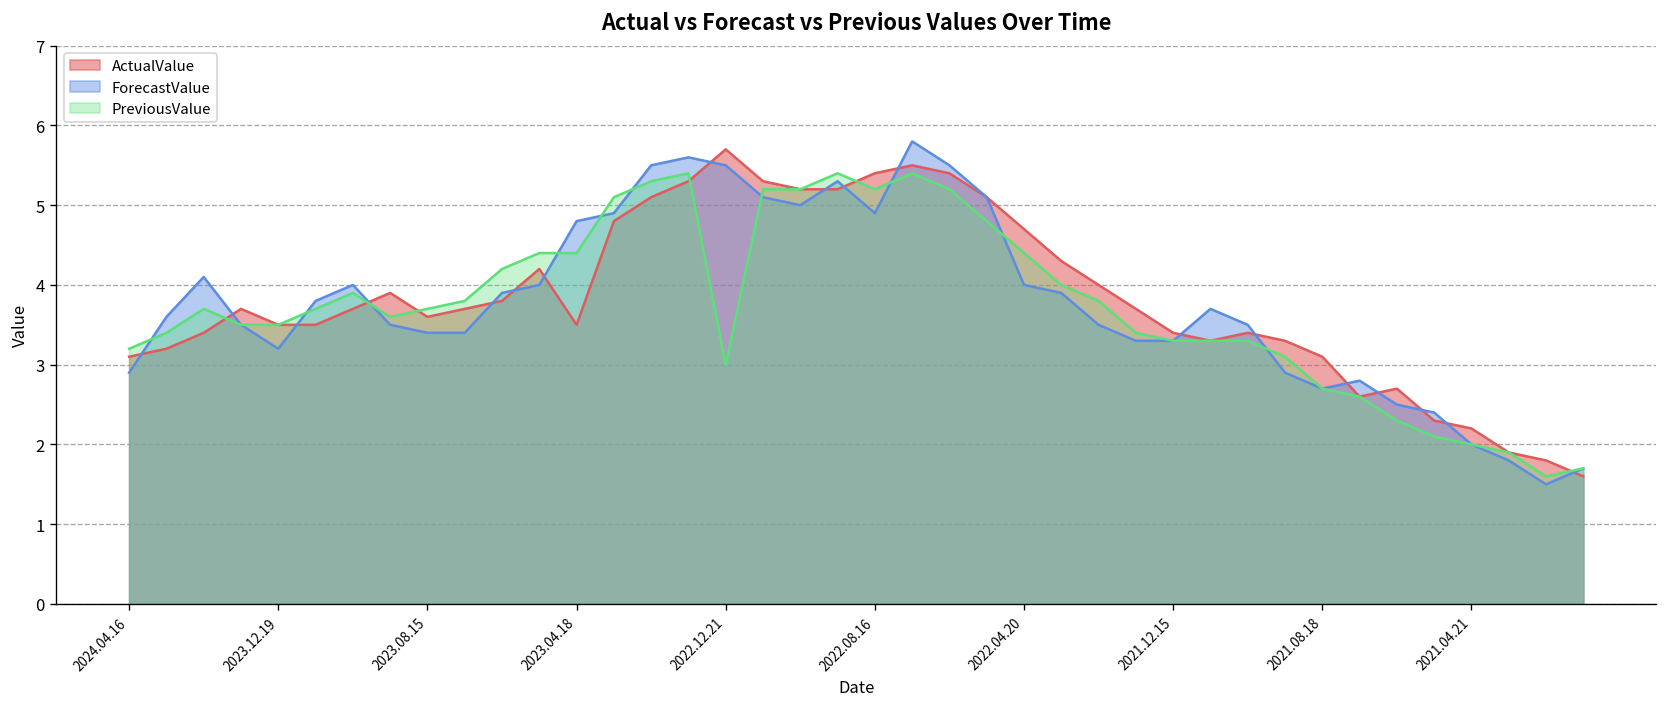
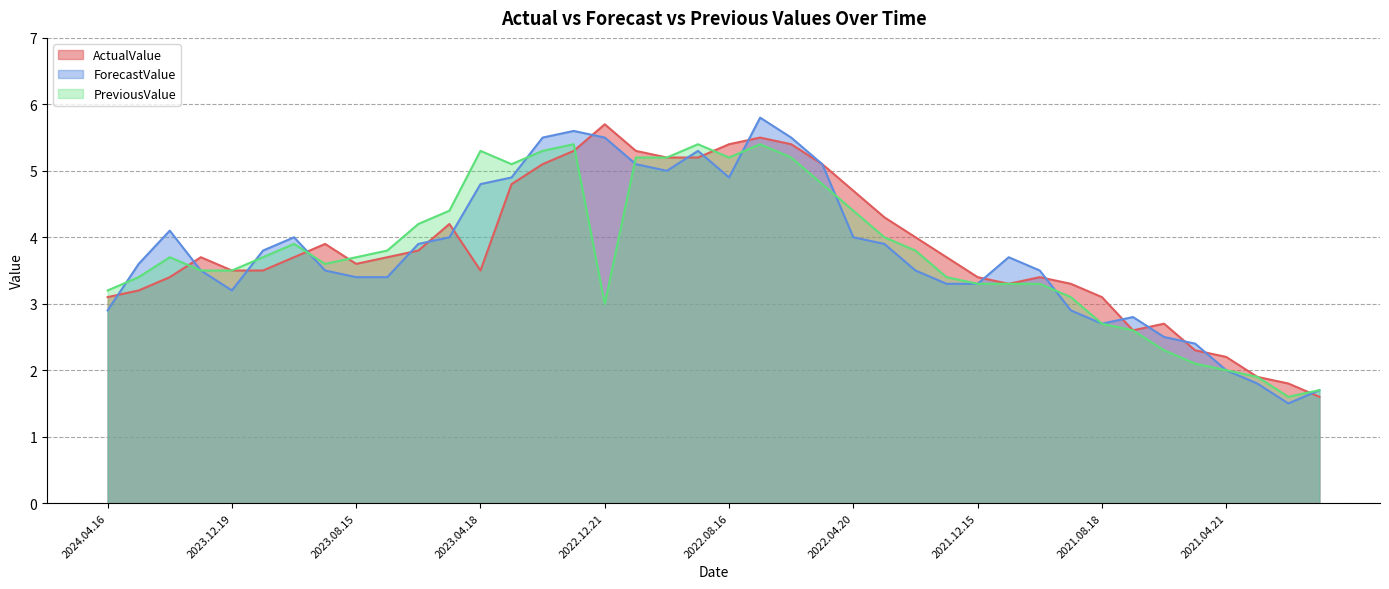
  {
    "ActualValue": {
      "2024.04.16": 3.1,
      "2023.08.15": 3.6,
      "2023.04.18": 3.5,
      "2022.12.21": 5.7,
      "2022.08.16": 5.4,
      "2022.04.20": 4.7,
      "2021.12.15": 3.4,
      "2021.08.18": 3.1,
      "2021.04.21": 2.2
    },
    "ForecastValue": {
      "2024.04.16": 2.9,
      "2023.12.19": 3.2,
      "2023.08.15": 3.4,
      "2023.04.18": 4.8,
      "2022.12.21": 5.5,
      "2022.08.16": 4.9,
      "2022.04.20": 4.0
    },
    "PreviousValue": {
      "2024.04.16": 3.2,
      "2023.08.15": 3.7,
-     "2023.04.18": 4.4,
+     "2023.04.18": 5.3,
      "2022.12.21": 3.0,
      "2022.08.16": 5.2,
      "2022.04.20": 4.4
    }
  }
